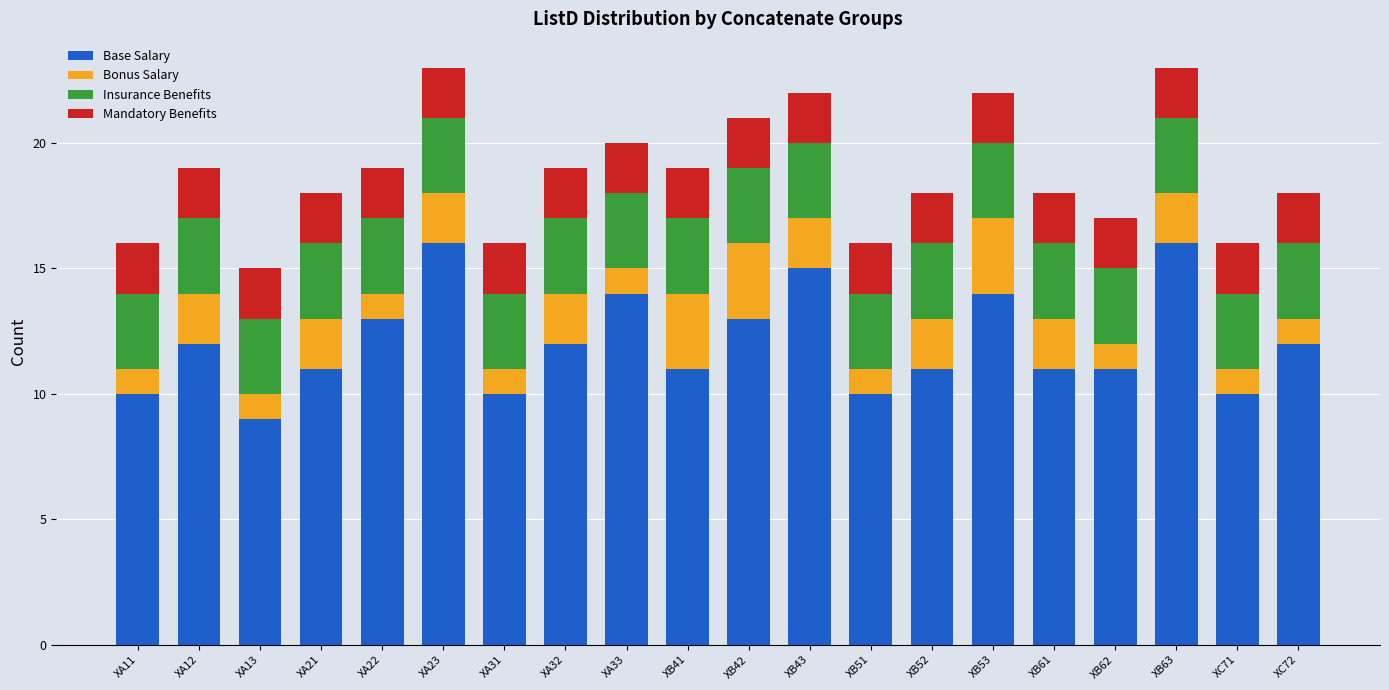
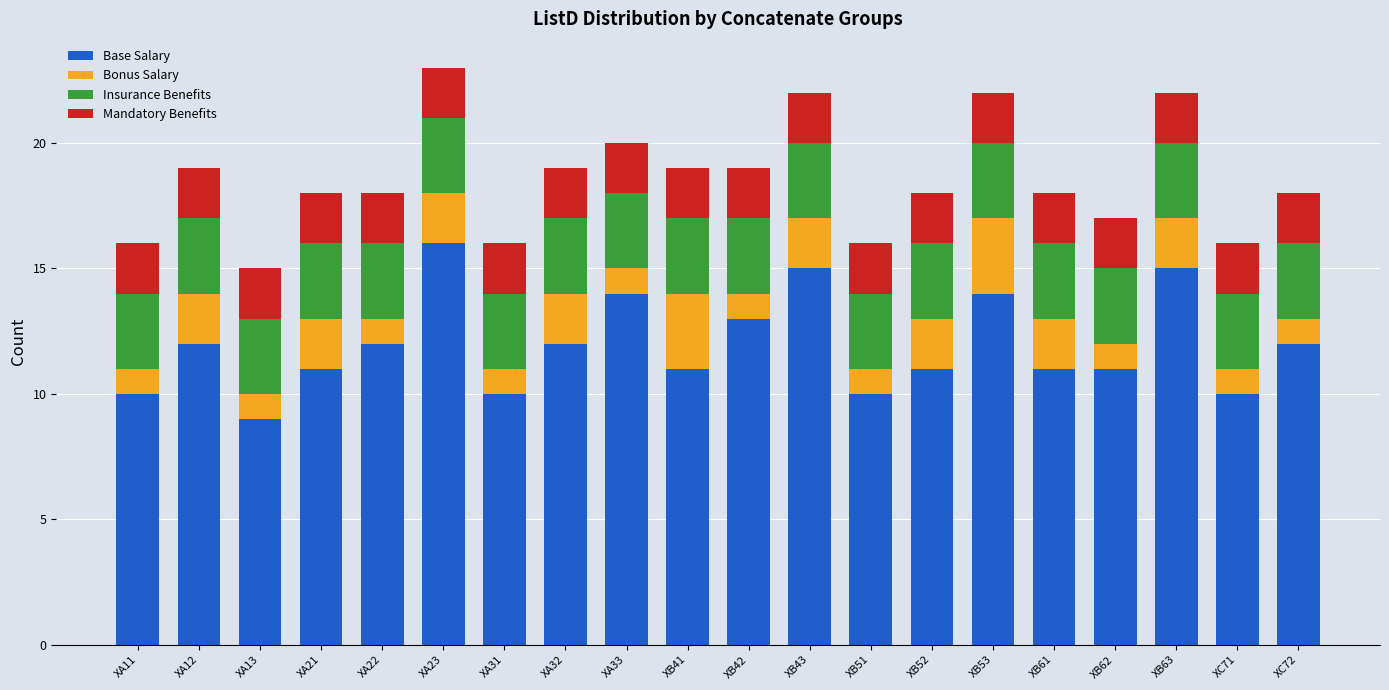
  {
    "Base Salary": {
      "XA11": 10,
      "XA12": 12,
      "XA13": 9,
      "XA21": 11,
-     "XA22": 13,
+     "XA22": 12,
      "XA23": 16,
      "XA31": 10,
      "XA32": 12,
      "XA33": 14,
      "XB41": 11,
      "XB42": 13,
      "XB43": 15,
      "XB51": 10,
      "XB52": 11,
      "XB53": 14,
      "XB61": 11,
      "XB62": 11,
-     "XB63": 16,
+     "XB63": 15,
      "XC71": 10,
      "XC72": 12
    },
    "Bonus Salary": {
      "XA11": 1,
      "XA12": 2,
      "XA13": 1,
      "XA21": 2,
      "XA22": 1,
      "XA23": 2,
      "XA31": 1,
      "XA32": 2,
      "XA33": 1,
      "XB41": 3,
-     "XB42": 3,
+     "XB42": 1,
      "XB43": 2,
      "XB51": 1,
      "XB52": 2,
      "XB53": 3,
      "XB61": 2,
      "XB62": 1,
      "XB63": 2,
      "XC71": 1,
      "XC72": 1
    },
    "Insurance Benefits": {
      "XA11": 3,
      "XA12": 3,
      "XA13": 3,
      "XA21": 3,
      "XA22": 3,
      "XA23": 3,
      "XA31": 3,
      "XA32": 3,
      "XA33": 3,
      "XB41": 3,
      "XB42": 3,
      "XB43": 3,
      "XB51": 3,
      "XB52": 3,
      "XB53": 3,
      "XB61": 3,
      "XB62": 3,
      "XB63": 3,
      "XC71": 3,
      "XC72": 3
    },
    "Mandatory Benefits": {
      "XA11": 2,
      "XA12": 2,
      "XA13": 2,
      "XA21": 2,
      "XA22": 2,
      "XA23": 2,
      "XA31": 2,
      "XA32": 2,
      "XA33": 2,
      "XB41": 2,
      "XB42": 2,
      "XB43": 2,
      "XB51": 2,
      "XB52": 2,
      "XB53": 2,
      "XB61": 2,
      "XB62": 2,
      "XB63": 2,
      "XC71": 2,
      "XC72": 2
    }
  }
